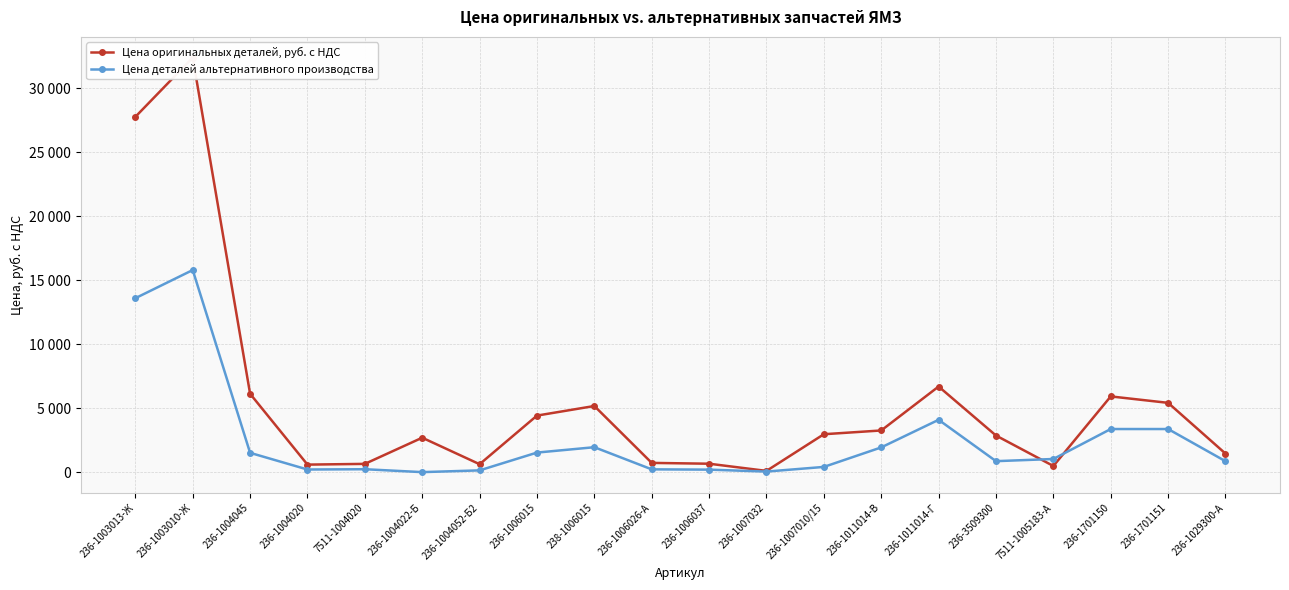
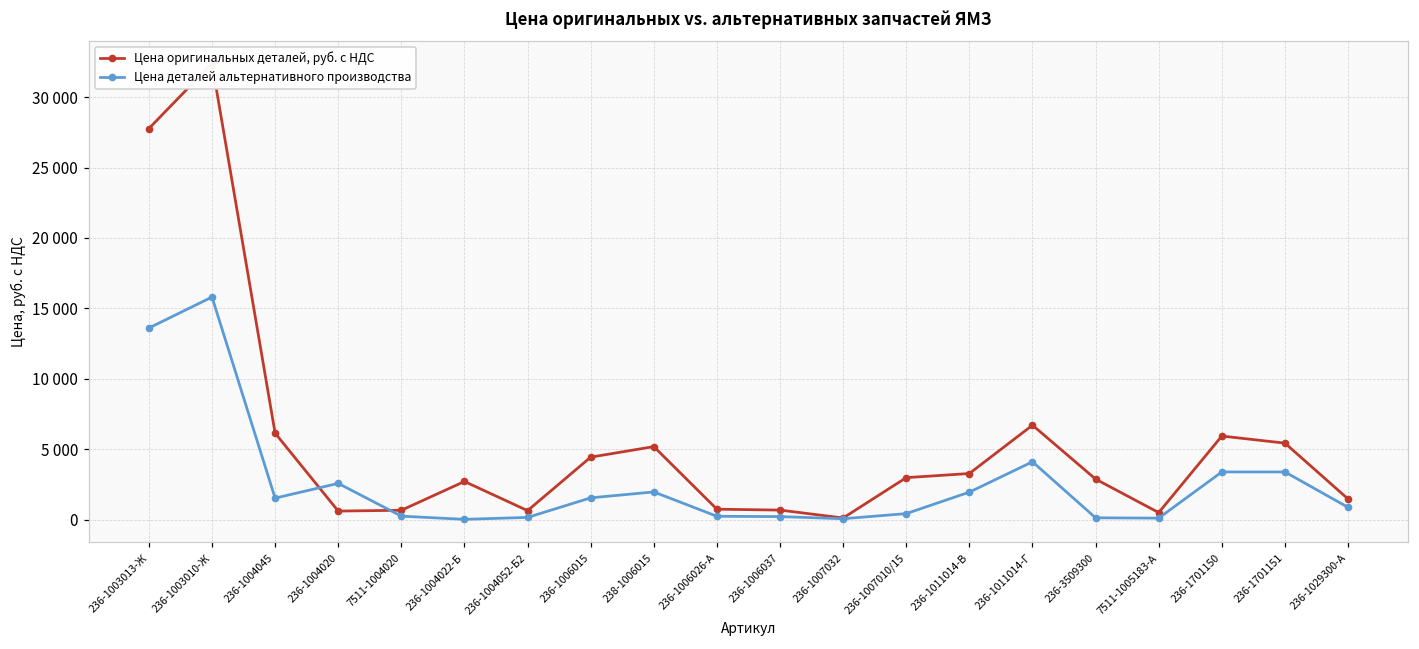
  {
    "Цена оригинальных деталей, руб. с НДС": {
      "236-1003013-Ж": 27800,
      "236-1004045": 6100,
      "236-1004020": 600,
      "7511-1004020": 700,
      "236-1004022-Б": 2700,
      "236-1004052-Б2": 600,
      "236-1006015": 4400,
      "238-1006015": 5200,
      "236-1006026-А": 700,
      "236-1006037": 700,
      "236-1007010/15": 3000,
      "236-1011014-В": 3300,
      "236-1011014-Г": 6700,
      "236-3509300": 2900,
      "7511-1005183-А": 500,
      "236-1701150": 5900,
      "236-1701151": 5400,
      "236-1029300-А": 1500
    },
    "Цена деталей альтернативного производства": {
      "236-1003013-Ж": 13600,
      "236-1003010-Ж": 15800,
      "236-1004045": 1500,
-     "236-1004020": 200,
+     "236-1004020": 2600,
      "7511-1004020": 200,
      "236-1004022-Б": 0,
      "236-1004052-Б2": 200,
      "236-1006015": 1500,
      "238-1006015": 2000,
      "236-1006026-А": 200,
      "236-1006037": 200,
      "236-1007010/15": 400,
      "236-1011014-В": 1900,
      "236-1011014-Г": 4100,
-     "236-3509300": 900,
-     "7511-1005183-А": 1000,
+     "236-3509300": 100,
+     "7511-1005183-А": 100,
      "236-1701150": 3400,
      "236-1701151": 3400,
      "236-1029300-А": 900
    }
  }
